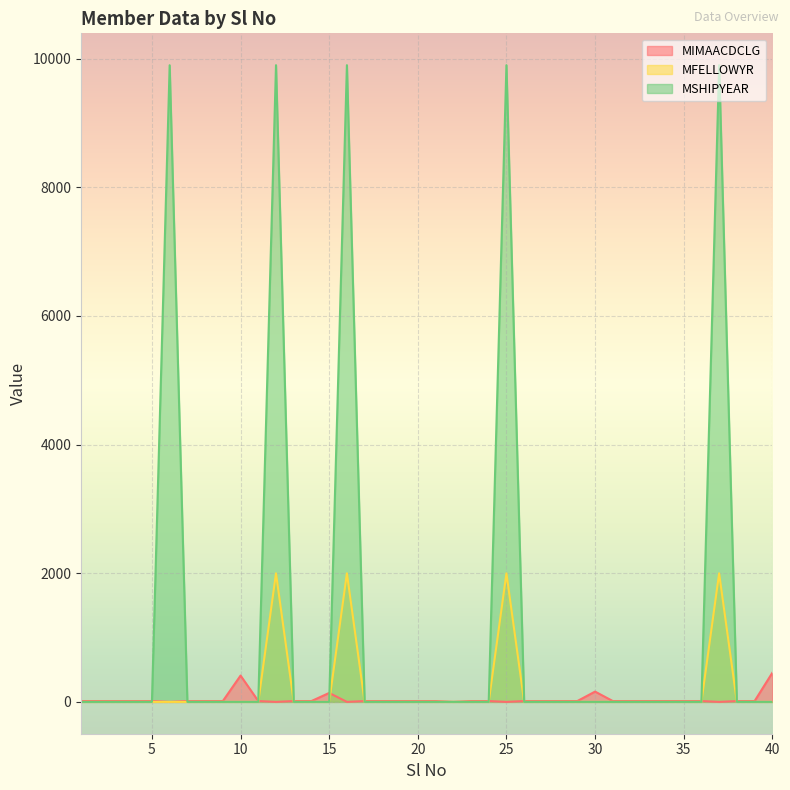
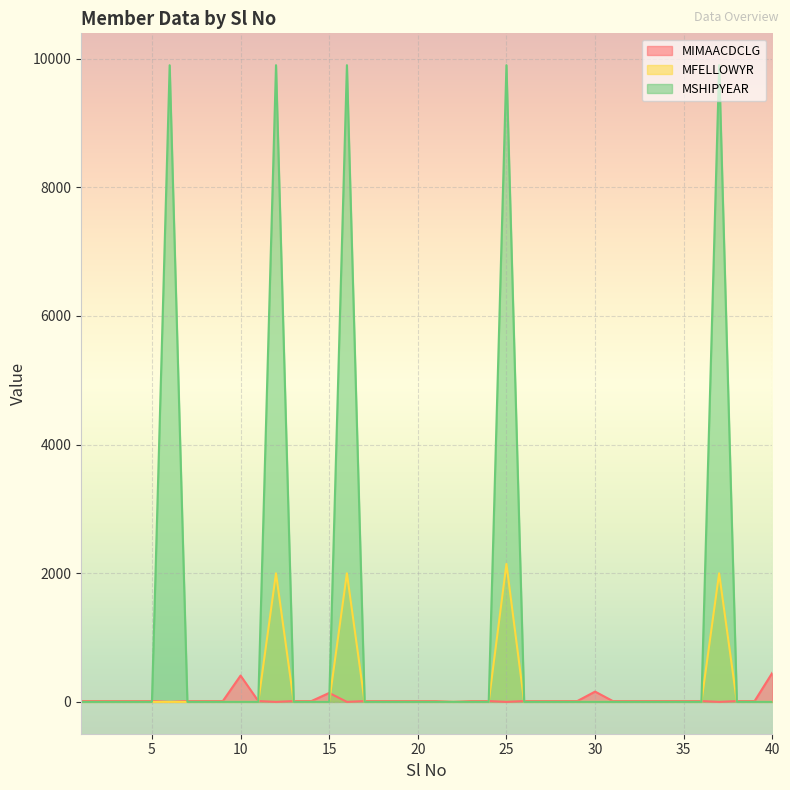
  {
    "MIMAACDCLG": {
      "10": 400,
      "15": 100,
      "25": 0,
      "30": 200,
      "40": 500
    },
    "MFELLOWYR": {
-     "25": 2000
+     "25": 2100
    },
    "MSHIPYEAR": {
      "25": 9900
    }
  }
